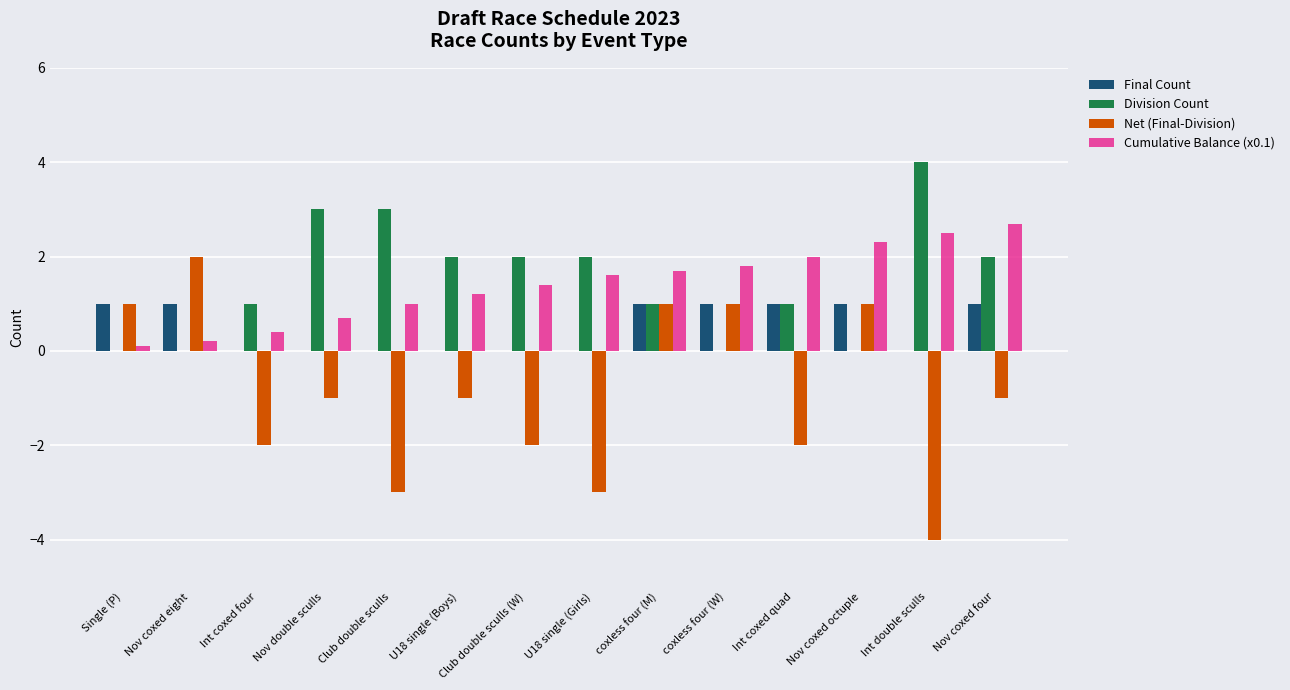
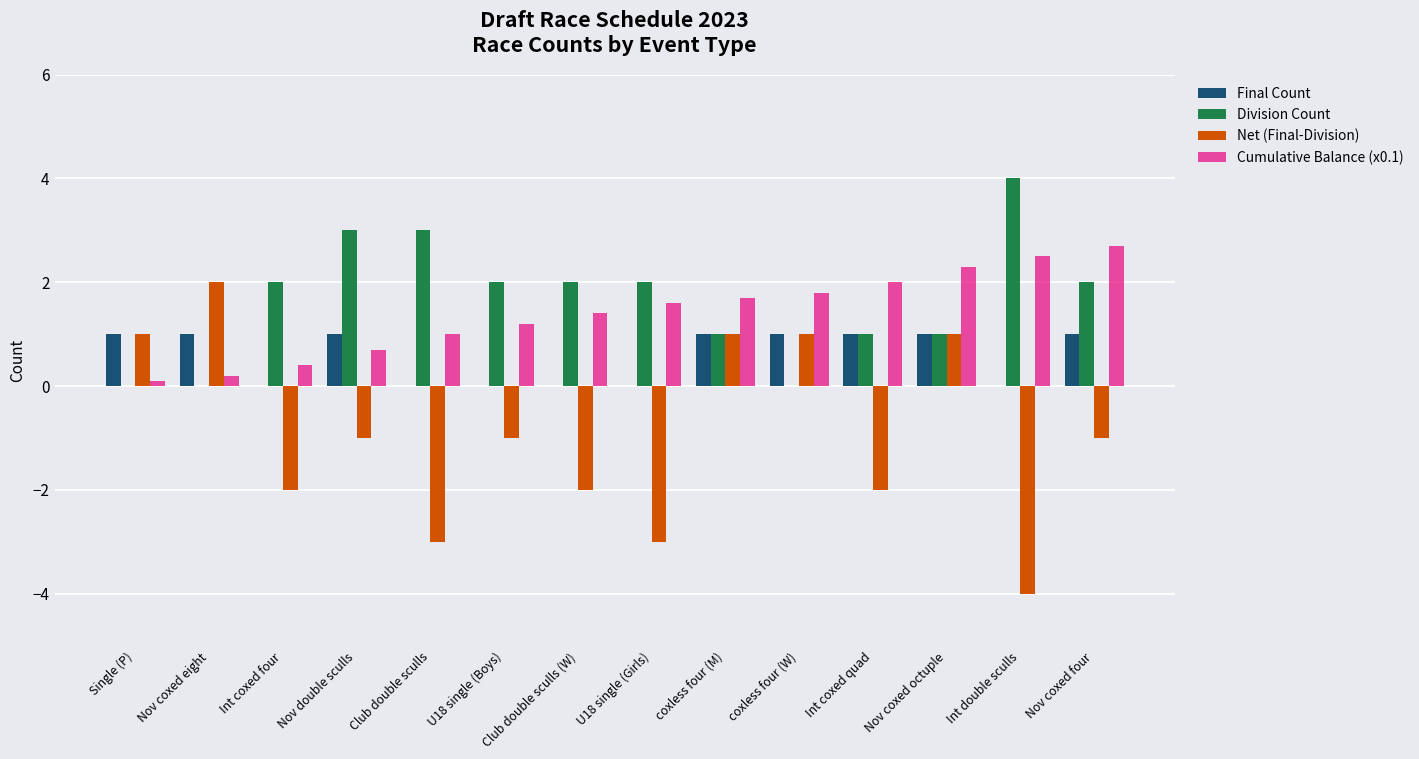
  {
    "Final Count": {
      "Single (P)": 1,
      "Nov coxed eight": 1,
      "Int coxed four": 0,
-     "Nov double sculls": 0,
+     "Nov double sculls": 1,
      "Club double sculls": 0,
      "U18 single (Boys)": 0,
      "Club double sculls (W)": 0,
      "U18 single (Girls)": 0,
      "coxless four (M)": 1,
      "coxless four (W)": 1,
      "Int coxed quad": 1,
      "Nov coxed octuple": 1,
      "Int double sculls": 0,
      "Nov coxed four": 1
    },
    "Division Count": {
      "Single (P)": 0,
      "Nov coxed eight": 0,
-     "Int coxed four": 1,
+     "Int coxed four": 2,
      "Nov double sculls": 3,
      "Club double sculls": 3,
      "U18 single (Boys)": 2,
      "Club double sculls (W)": 2,
      "U18 single (Girls)": 2,
      "coxless four (M)": 1,
      "coxless four (W)": 0,
      "Int coxed quad": 1,
-     "Nov coxed octuple": 0,
+     "Nov coxed octuple": 1,
      "Int double sculls": 4,
      "Nov coxed four": 2
    },
    "Net (Final-Division)": {
      "Single (P)": 1,
      "Nov coxed eight": 2,
      "Int coxed four": -2,
      "Nov double sculls": -1,
      "Club double sculls": -3,
      "U18 single (Boys)": -1,
      "Club double sculls (W)": -2,
      "U18 single (Girls)": -3,
      "coxless four (M)": 1,
      "coxless four (W)": 1,
      "Int coxed quad": -2,
      "Nov coxed octuple": 1,
      "Int double sculls": -4,
      "Nov coxed four": -1
    },
    "Cumulative Balance (x0.1)": {
      "Single (P)": 0.1,
      "Nov coxed eight": 0.2,
      "Int coxed four": 0.4,
      "Nov double sculls": 0.7,
      "Club double sculls": 1,
      "U18 single (Boys)": 1.2,
      "Club double sculls (W)": 1.4,
      "U18 single (Girls)": 1.6,
      "coxless four (M)": 1.7,
      "coxless four (W)": 1.8,
      "Int coxed quad": 2,
      "Nov coxed octuple": 2.3,
      "Int double sculls": 2.5,
      "Nov coxed four": 2.7
    }
  }
